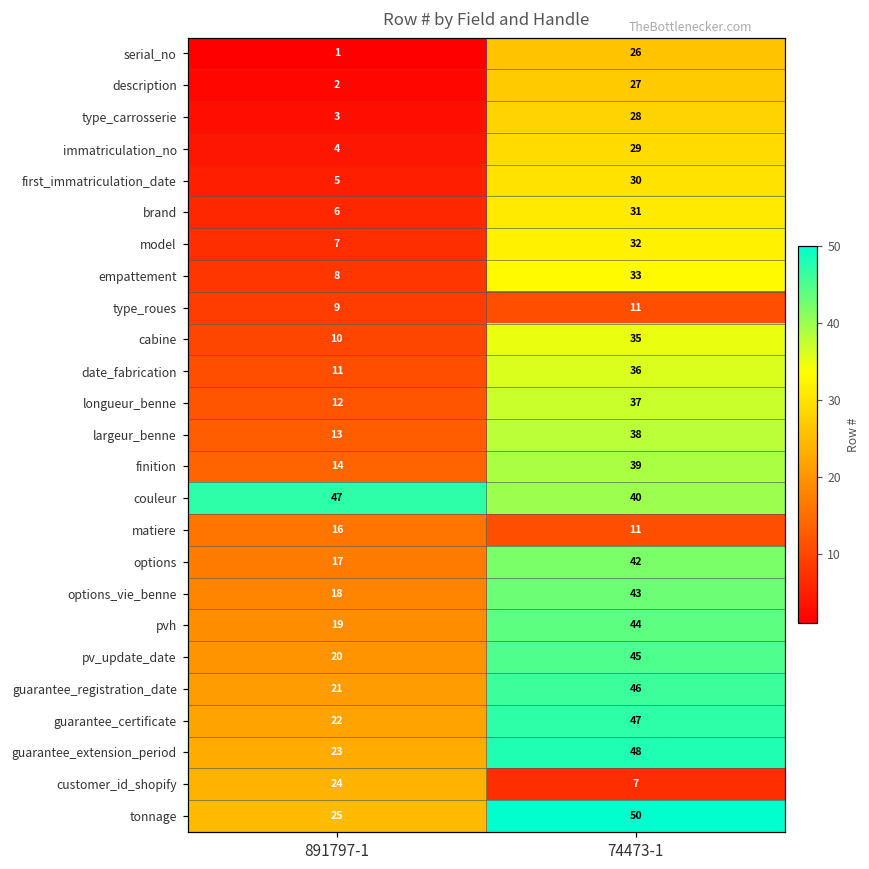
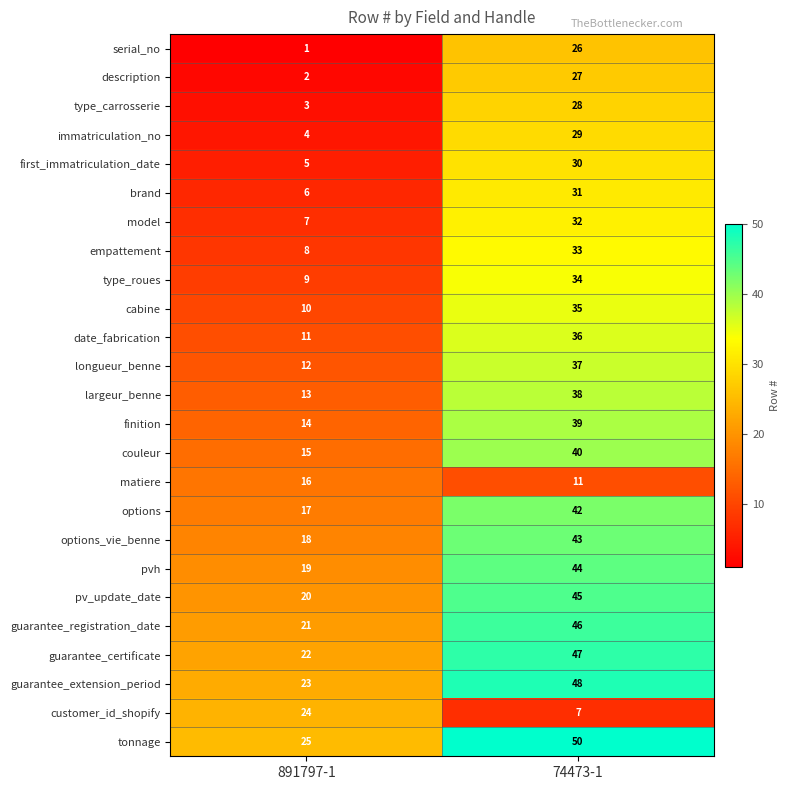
  {
    "serial_no": {
      "891797-1": 1,
      "74473-1": 26
    },
    "description": {
      "891797-1": 2,
      "74473-1": 27
    },
    "type_carrosserie": {
      "891797-1": 3,
      "74473-1": 28
    },
    "immatriculation_no": {
      "891797-1": 4,
      "74473-1": 29
    },
    "first_immatriculation_date": {
      "891797-1": 5,
      "74473-1": 30
    },
    "brand": {
      "891797-1": 6,
      "74473-1": 31
    },
    "model": {
      "891797-1": 7,
      "74473-1": 32
    },
    "empattement": {
      "891797-1": 8,
      "74473-1": 33
    },
    "type_roues": {
      "891797-1": 9,
-     "74473-1": 11
+     "74473-1": 34
    },
    "cabine": {
      "891797-1": 10,
      "74473-1": 35
    },
    "date_fabrication": {
      "891797-1": 11,
      "74473-1": 36
    },
    "longueur_benne": {
      "891797-1": 12,
      "74473-1": 37
    },
    "largeur_benne": {
      "891797-1": 13,
      "74473-1": 38
    },
    "finition": {
      "891797-1": 14,
      "74473-1": 39
    },
    "couleur": {
-     "891797-1": 47,
+     "891797-1": 15,
      "74473-1": 40
    },
    "matiere": {
      "891797-1": 16,
      "74473-1": 11
    },
    "options": {
      "891797-1": 17,
      "74473-1": 42
    },
    "options_vie_benne": {
      "891797-1": 18,
      "74473-1": 43
    },
    "pvh": {
      "891797-1": 19,
      "74473-1": 44
    },
    "pv_update_date": {
      "891797-1": 20,
      "74473-1": 45
    },
    "guarantee_registration_date": {
      "891797-1": 21,
      "74473-1": 46
    },
    "guarantee_certificate": {
      "891797-1": 22,
      "74473-1": 47
    },
    "guarantee_extension_period": {
      "891797-1": 23,
      "74473-1": 48
    },
    "customer_id_shopify": {
      "891797-1": 24,
      "74473-1": 7
    },
    "tonnage": {
      "891797-1": 25,
      "74473-1": 50
    }
  }
